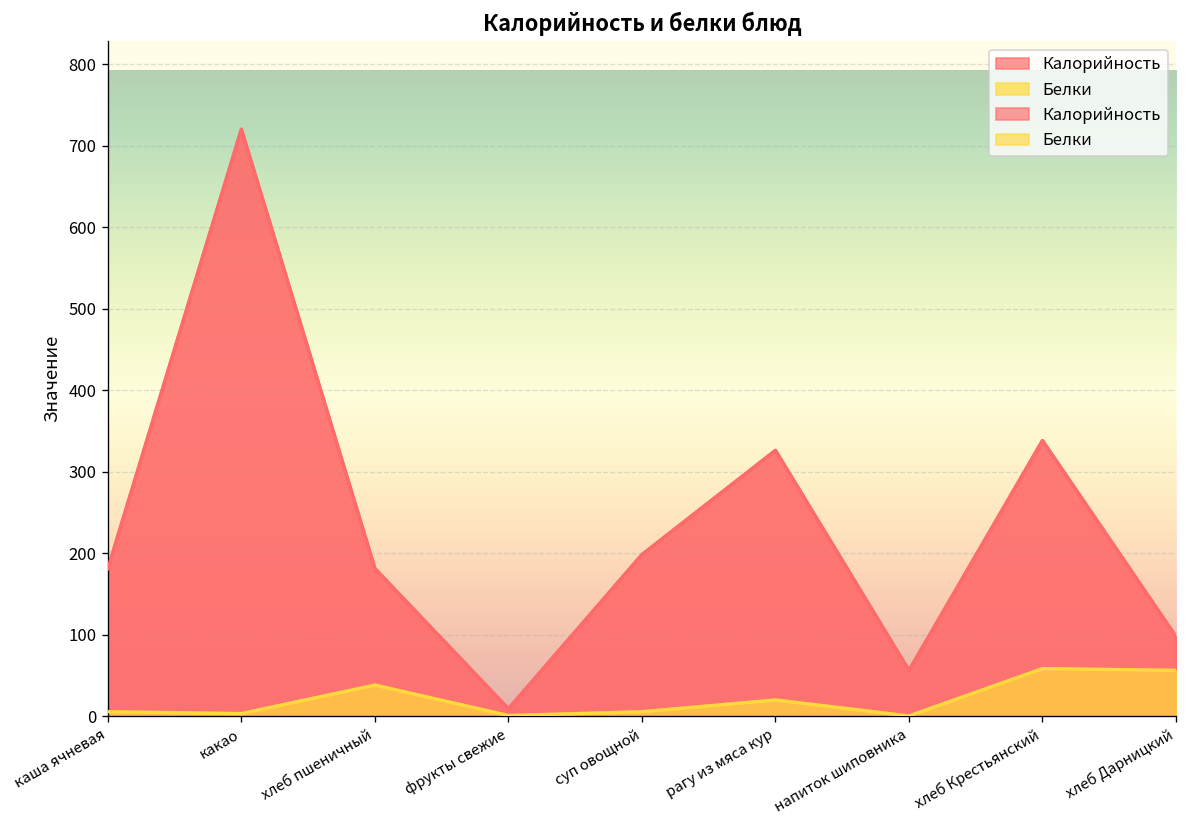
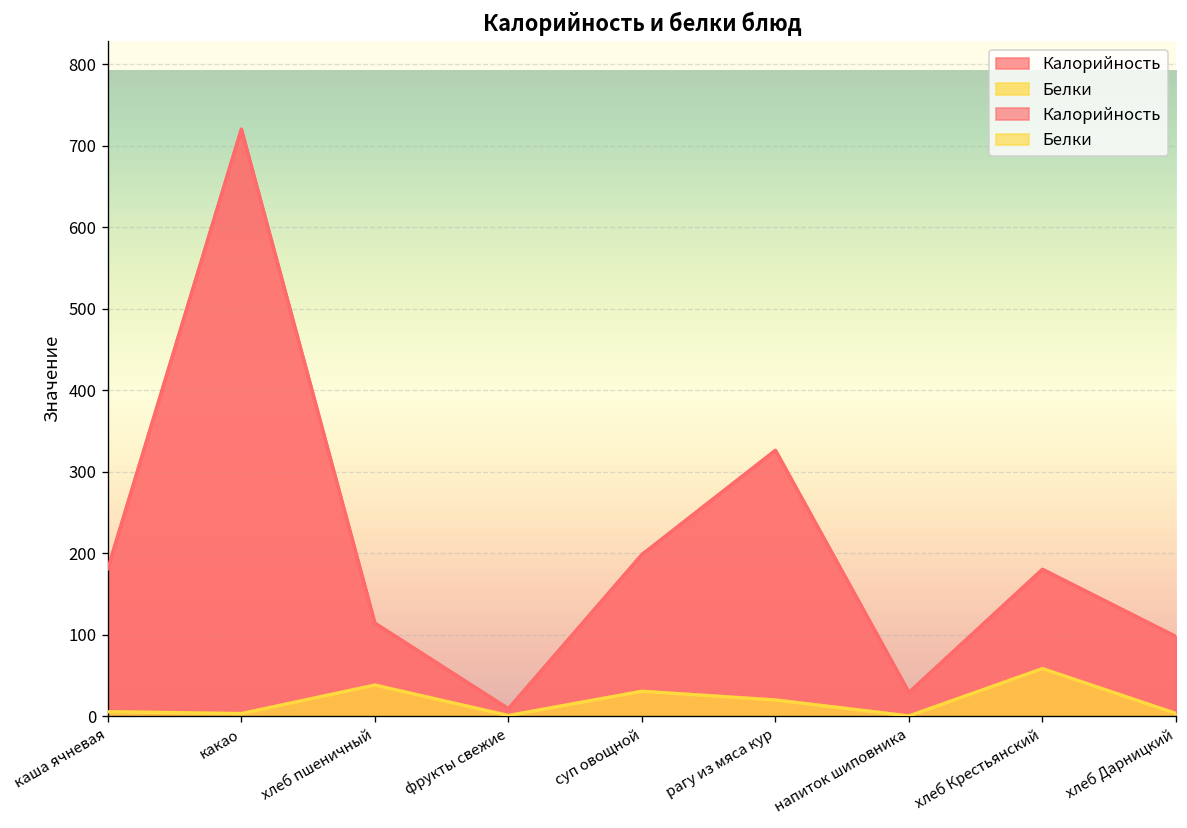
  {
    "Калорийность": {
      "каша ячневая": 180,
      "какао": 720,
-     "хлеб пшеничный": 180,
+     "хлеб пшеничный": 110,
      "фрукты свежие": 10,
      "суп овощной": 200,
      "рагу из мяса кур": 330,
-     "напиток шиповника": 60,
-     "хлеб Крестьянский": 340,
+     "напиток шиповника": 30,
+     "хлеб Крестьянский": 180,
      "хлеб Дарницкий": 100
    },
    "Белки": {
      "каша ячневая": 10,
      "какао": 0,
      "хлеб пшеничный": 40,
      "фрукты свежие": 0,
-     "суп овощной": 10,
+     "суп овощной": 30,
      "рагу из мяса кур": 20,
      "напиток шиповника": 0,
      "хлеб Крестьянский": 60,
-     "хлеб Дарницкий": 60
+     "хлеб Дарницкий": 0
    }
  }
